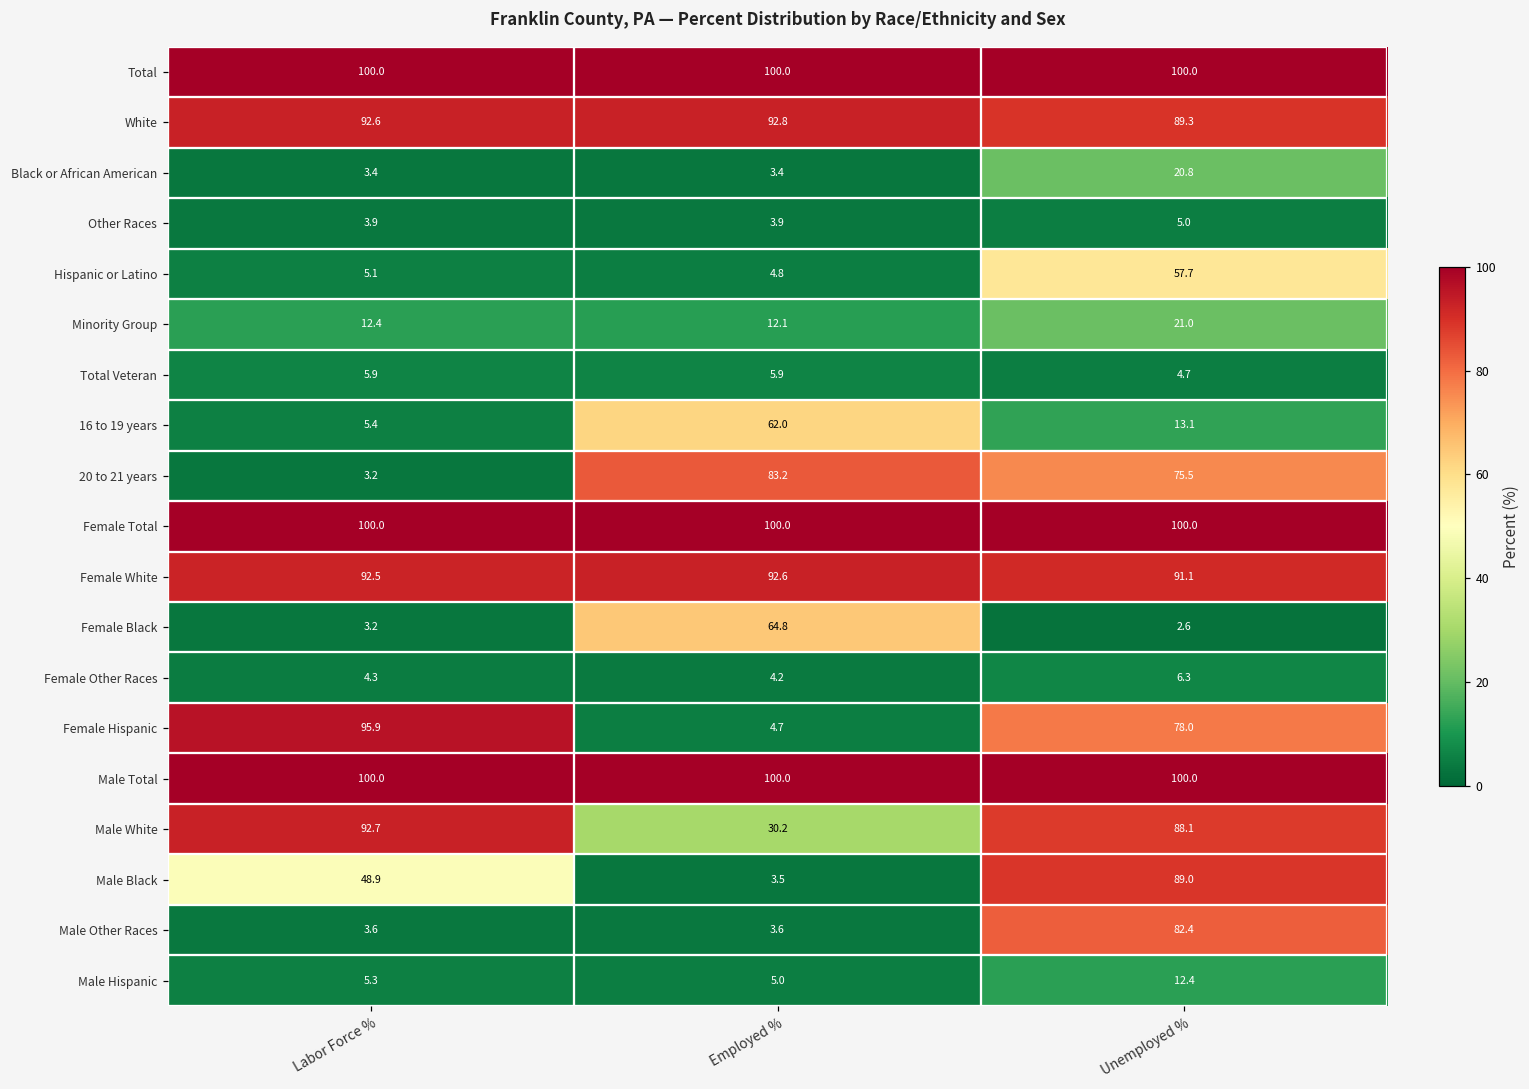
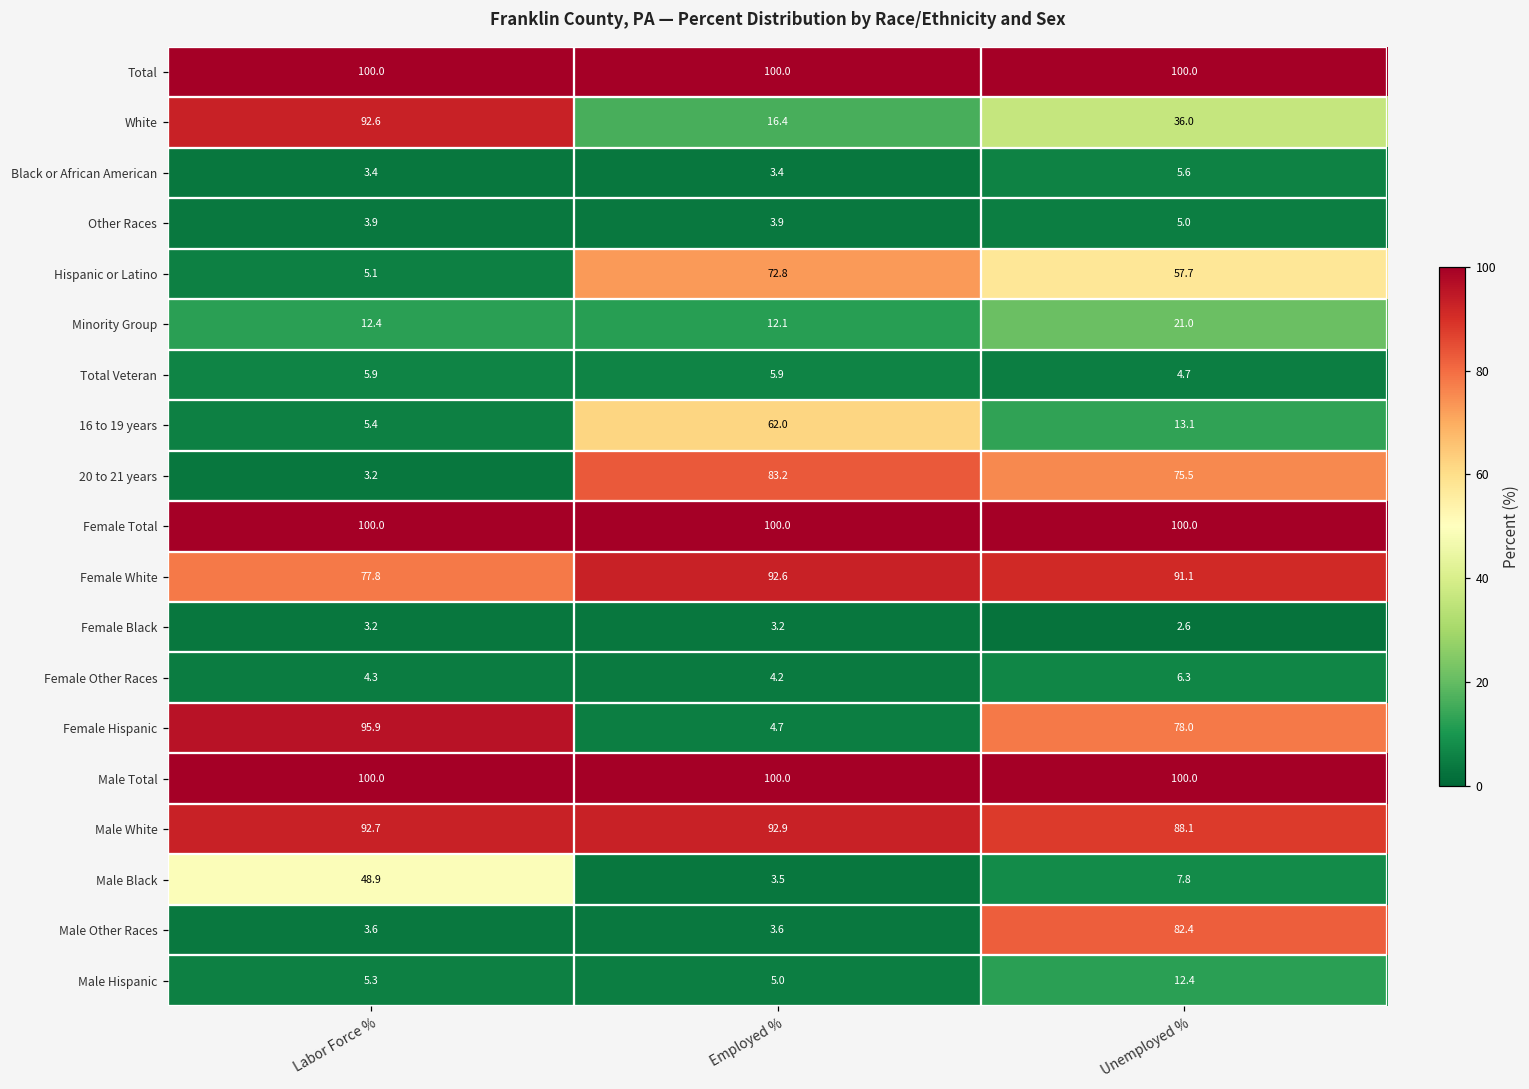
  {
    "Total": {
      "Labor Force %": 100.0,
      "Employed %": 100.0,
      "Unemployed %": 100.0
    },
    "White": {
      "Labor Force %": 92.6,
-     "Employed %": 92.8,
-     "Unemployed %": 89.3
+     "Employed %": 16.4,
+     "Unemployed %": 36.0
    },
    "Black or African American": {
      "Labor Force %": 3.4,
      "Employed %": 3.4,
-     "Unemployed %": 20.8
+     "Unemployed %": 5.6
    },
    "Other Races": {
      "Labor Force %": 3.9,
      "Employed %": 3.9,
      "Unemployed %": 5.0
    },
    "Hispanic or Latino": {
      "Labor Force %": 5.1,
-     "Employed %": 4.8,
+     "Employed %": 72.8,
      "Unemployed %": 57.7
    },
    "Minority Group": {
      "Labor Force %": 12.4,
      "Employed %": 12.1,
      "Unemployed %": 21.0
    },
    "Total Veteran": {
      "Labor Force %": 5.9,
      "Employed %": 5.9,
      "Unemployed %": 4.7
    },
    "16 to 19 years": {
      "Labor Force %": 5.4,
      "Employed %": 62.0,
      "Unemployed %": 13.1
    },
    "20 to 21 years": {
      "Labor Force %": 3.2,
      "Employed %": 83.2,
      "Unemployed %": 75.5
    },
    "Female Total": {
      "Labor Force %": 100.0,
      "Employed %": 100.0,
      "Unemployed %": 100.0
    },
    "Female White": {
-     "Labor Force %": 92.5,
+     "Labor Force %": 77.8,
      "Employed %": 92.6,
      "Unemployed %": 91.1
    },
    "Female Black": {
      "Labor Force %": 3.2,
-     "Employed %": 64.8,
+     "Employed %": 3.2,
      "Unemployed %": 2.6
    },
    "Female Other Races": {
      "Labor Force %": 4.3,
      "Employed %": 4.2,
      "Unemployed %": 6.3
    },
    "Female Hispanic": {
      "Labor Force %": 95.9,
      "Employed %": 4.7,
      "Unemployed %": 78.0
    },
    "Male Total": {
      "Labor Force %": 100.0,
      "Employed %": 100.0,
      "Unemployed %": 100.0
    },
    "Male White": {
      "Labor Force %": 92.7,
-     "Employed %": 30.2,
+     "Employed %": 92.9,
      "Unemployed %": 88.1
    },
    "Male Black": {
      "Labor Force %": 48.9,
      "Employed %": 3.5,
-     "Unemployed %": 89.0
+     "Unemployed %": 7.8
    },
    "Male Other Races": {
      "Labor Force %": 3.6,
      "Employed %": 3.6,
      "Unemployed %": 82.4
    },
    "Male Hispanic": {
      "Labor Force %": 5.3,
      "Employed %": 5.0,
      "Unemployed %": 12.4
    }
  }
